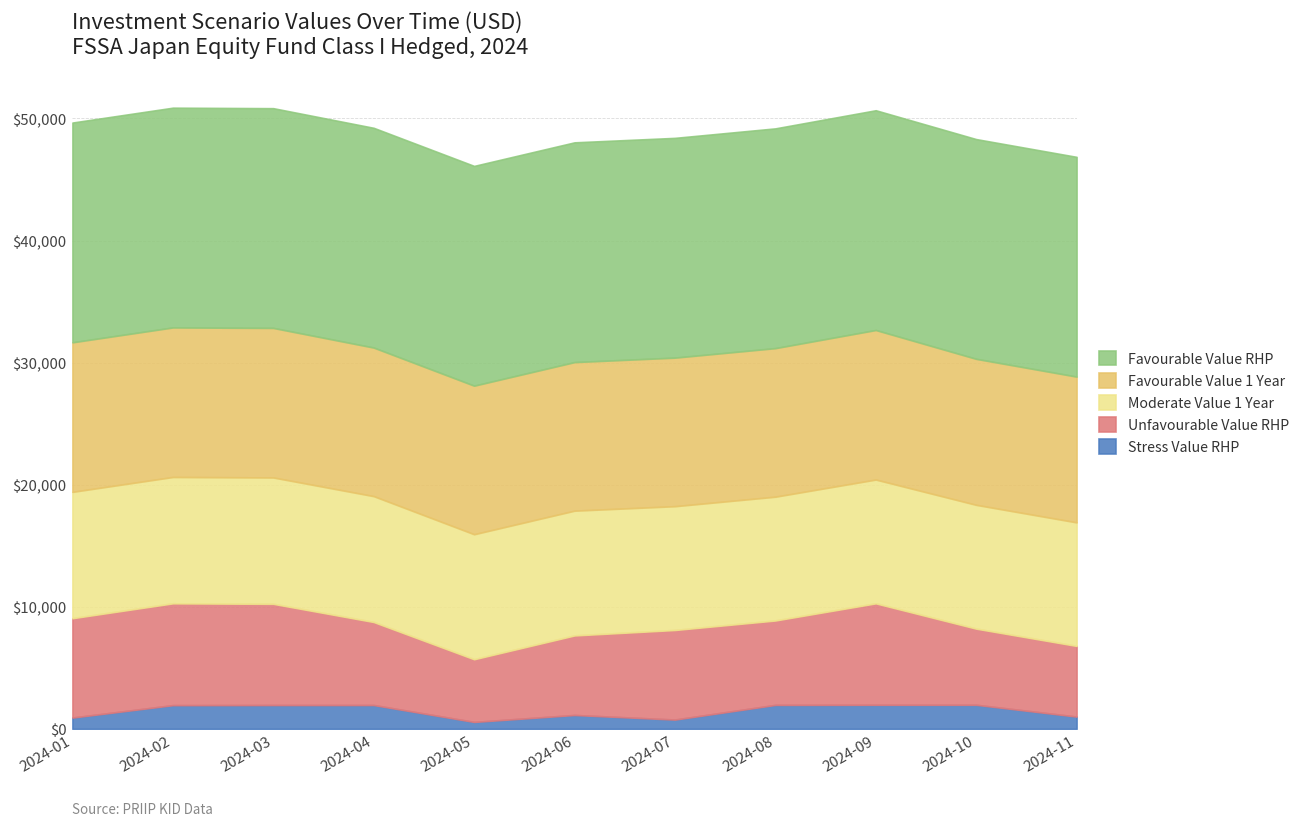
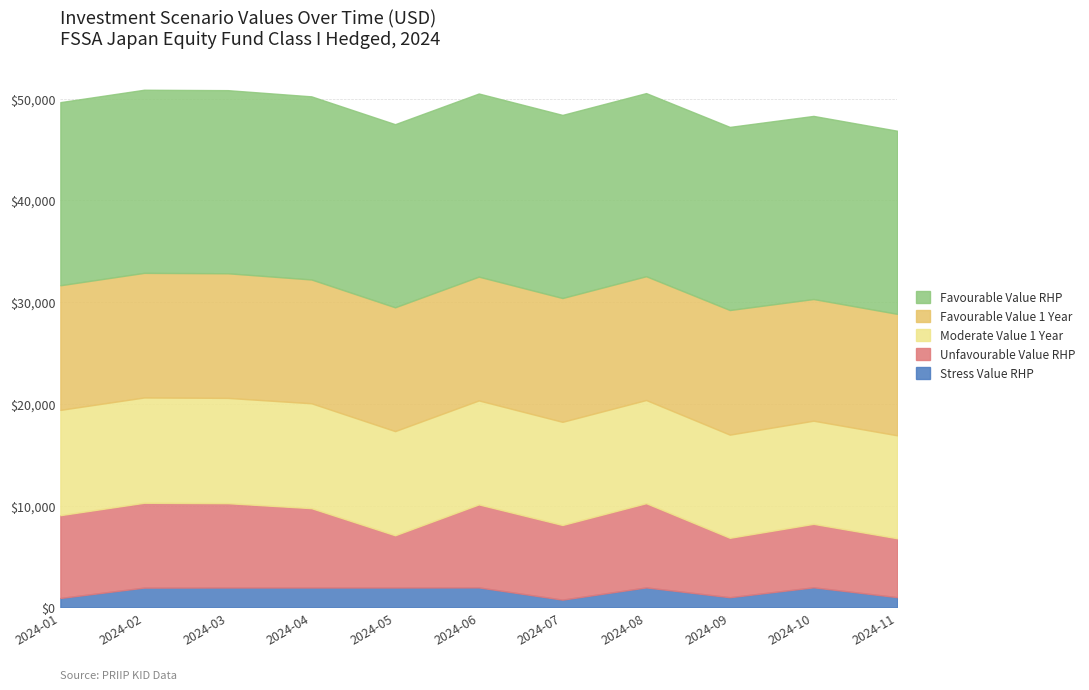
  {
    "Stress Value RHP": {
      "2024-01": "$900",
      "2024-02": "$1,900",
      "2024-03": "$2,000",
      "2024-04": "$2,000",
-     "2024-05": "$600",
-     "2024-06": "$1,100",
+     "2024-05": "$2,000",
+     "2024-06": "$2,000",
      "2024-07": "$800",
      "2024-08": "$2,000",
-     "2024-09": "$2,000",
+     "2024-09": "$1,000",
      "2024-10": "$2,000",
      "2024-11": "$1,000"
    },
    "Unfavourable Value RHP": {
      "2024-01": "$8,100",
      "2024-02": "$8,300",
      "2024-03": "$8,300",
-     "2024-04": "$6,800",
+     "2024-04": "$7,800",
      "2024-05": "$5,100",
-     "2024-06": "$6,500",
+     "2024-06": "$8,200",
      "2024-07": "$7,300",
-     "2024-08": "$6,900",
-     "2024-09": "$8,300",
+     "2024-08": "$8,300",
+     "2024-09": "$5,800",
      "2024-10": "$6,200",
      "2024-11": "$5,800"
    },
    "Favourable Value RHP": {
      "2024-01": "$18,000",
      "2024-02": "$18,000",
      "2024-03": "$18,000",
      "2024-04": "$18,000",
      "2024-05": "$18,000",
      "2024-06": "$18,000",
      "2024-07": "$18,000",
      "2024-08": "$18,000",
      "2024-09": "$18,000",
      "2024-10": "$18,000",
      "2024-11": "$18,000"
    }
  }
